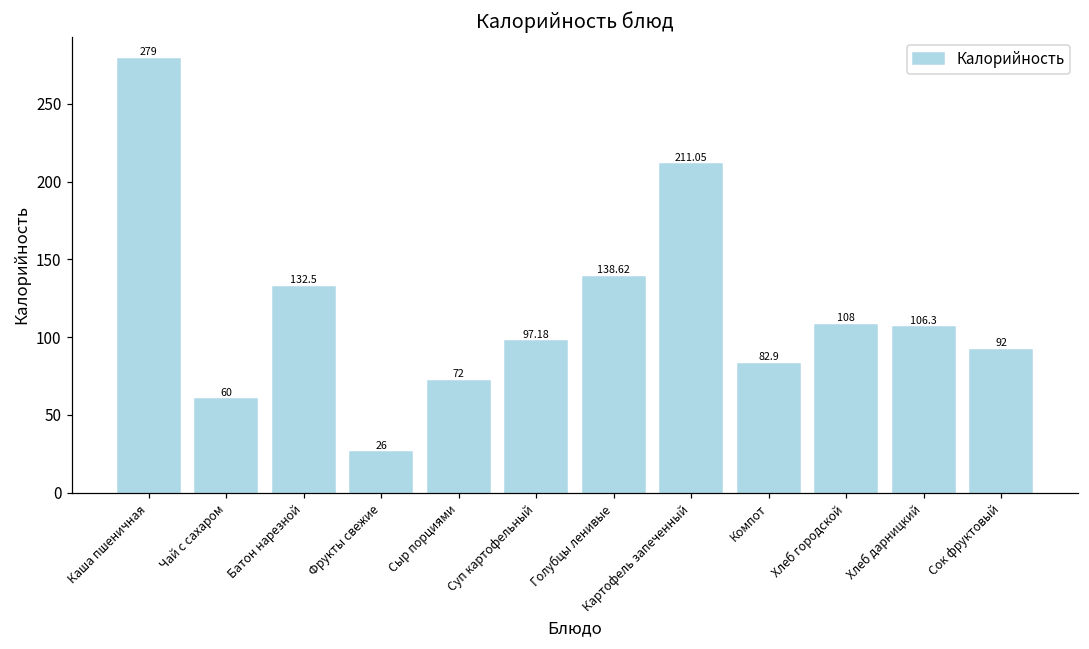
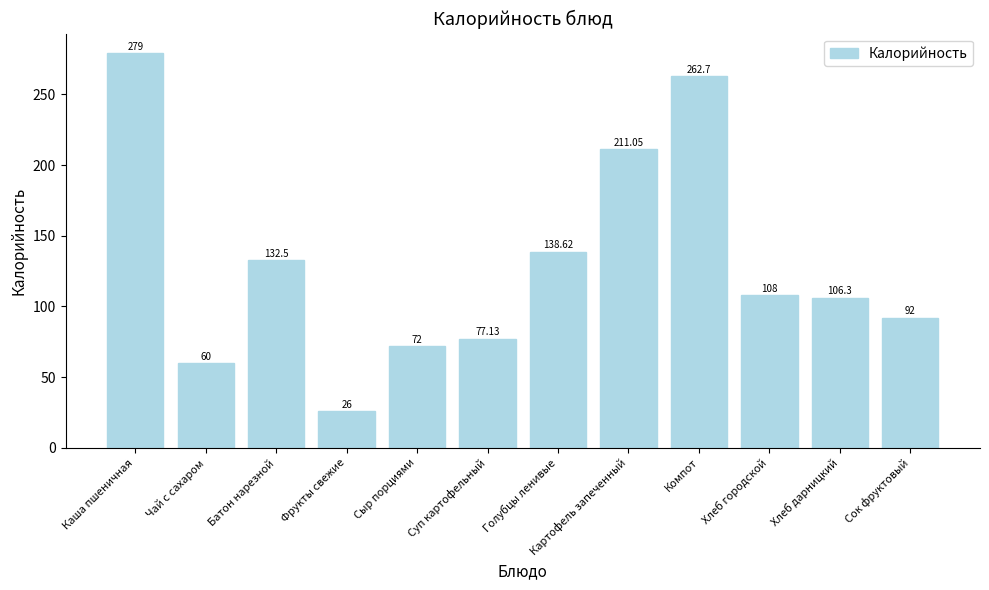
  {
    "Каша пшеничная": 279,
    "Чай с сахаром": 60,
    "Батон нарезной": 132.5,
    "Фрукты свежие": 26,
    "Сыр порциями": 72,
-   "Суп картофельный": 97.18,
+   "Суп картофельный": 77.13,
    "Голубцы ленивые": 138.62,
    "Картофель запеченный": 211.05,
-   "Компот": 82.9,
+   "Компот": 262.7,
    "Хлеб городской": 108,
    "Хлеб дарницкий": 106.3,
    "Сок фруктовый": 92
  }
